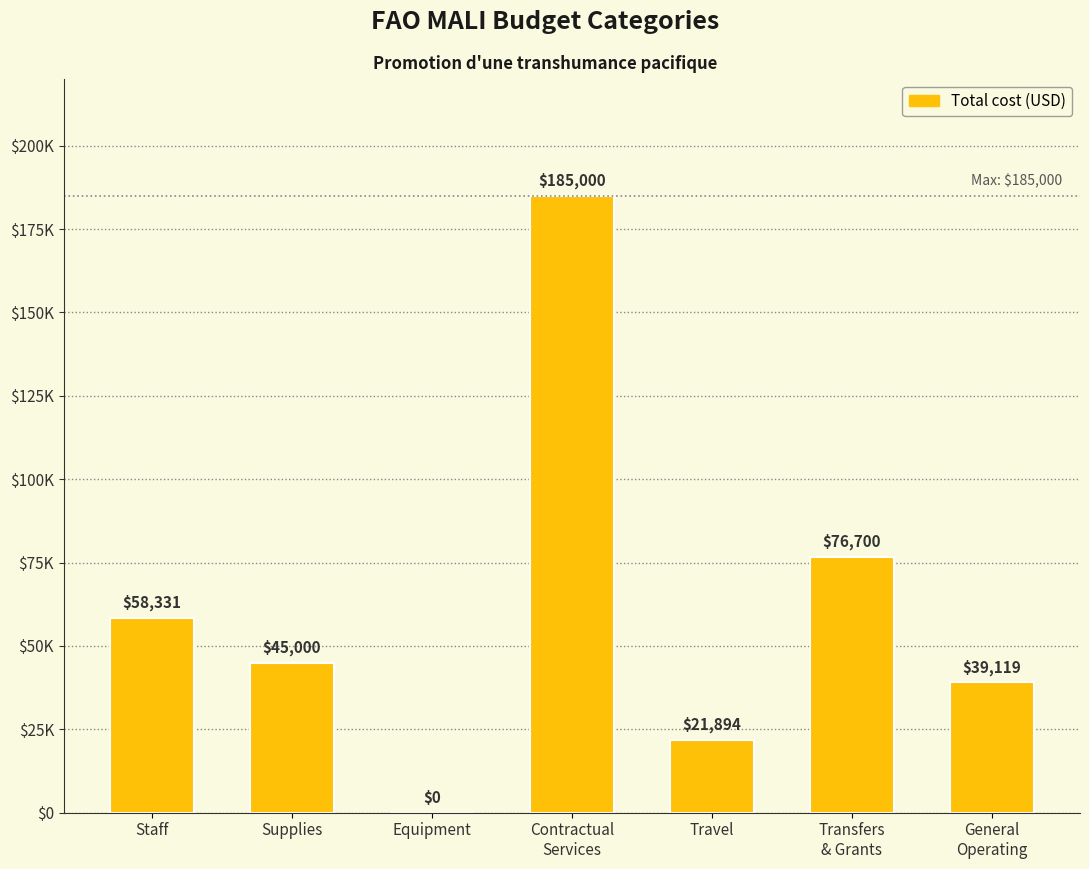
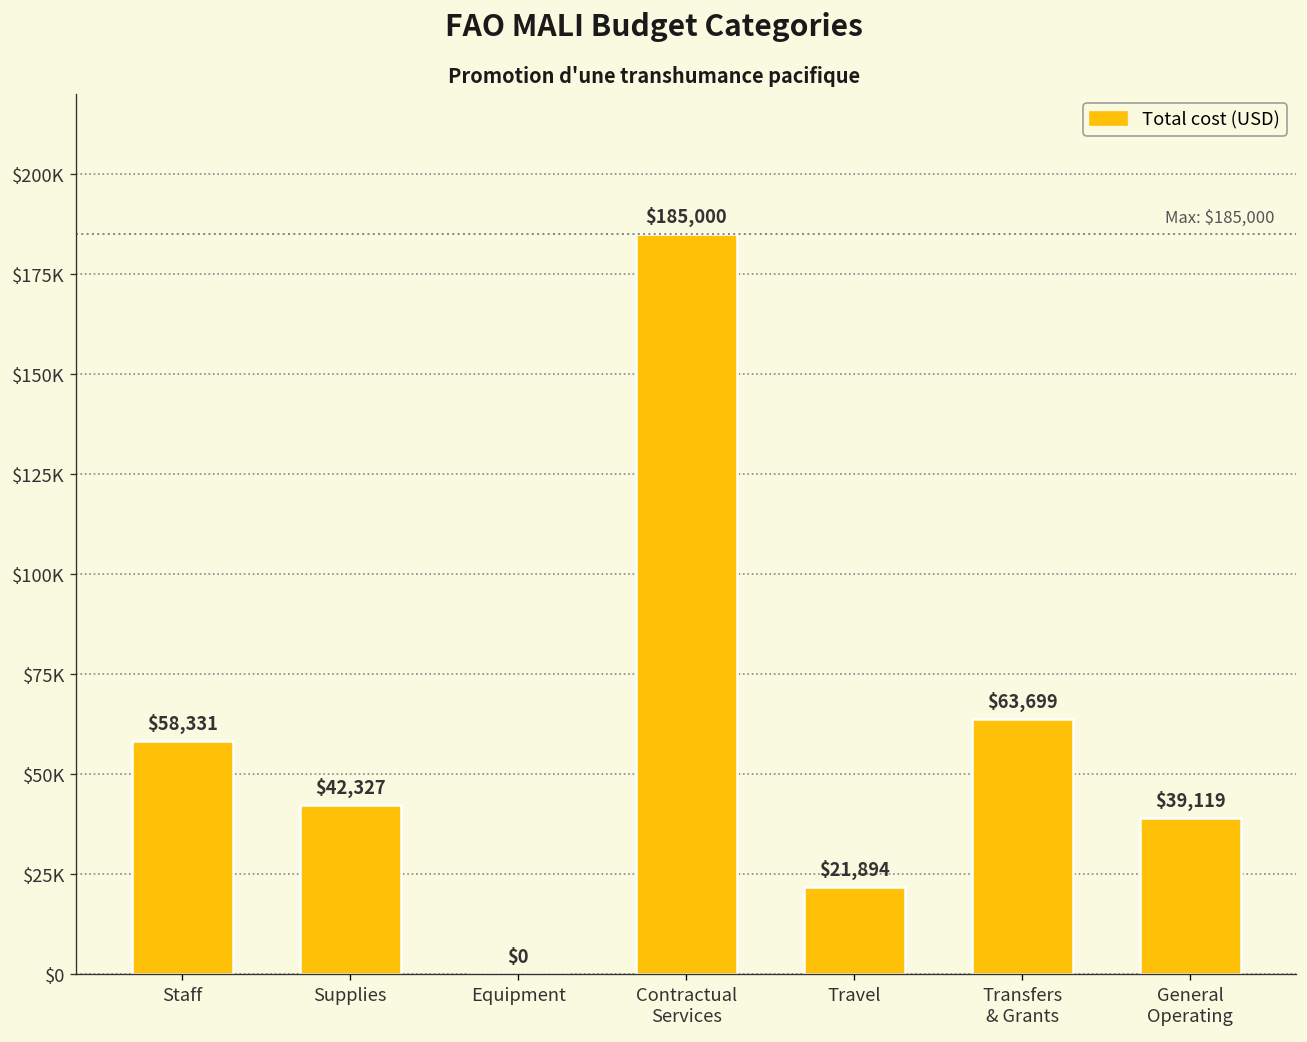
  {
    "Staff": "$58,331",
-   "Supplies": "$45,000",
+   "Supplies": "$42,327",
    "Equipment": "$0",
    "Contractual Services": "$185,000",
    "Travel": "$21,894",
-   "Transfers & Grants": "$76,700",
+   "Transfers & Grants": "$63,699",
    "General Operating": "$39,119"
  }
